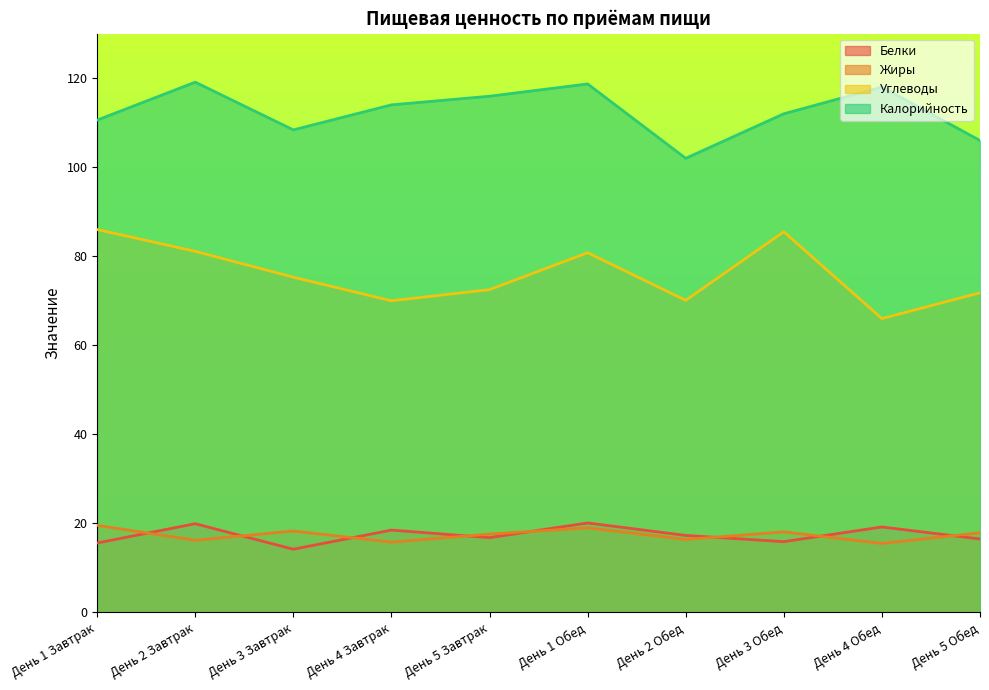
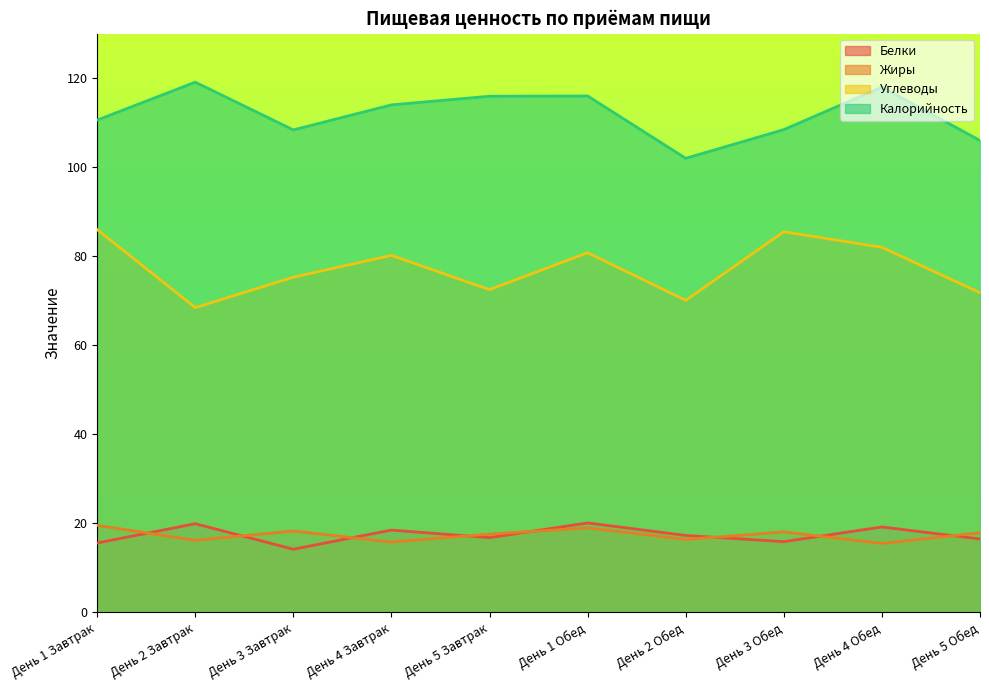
  {
    "Углеводы": {
      "День 1 Завтрак": 86,
-     "День 2 Завтрак": 81,
+     "День 2 Завтрак": 68,
      "День 3 Завтрак": 75,
-     "День 4 Завтрак": 70,
+     "День 4 Завтрак": 80,
      "День 5 Завтрак": 73,
      "День 1 Обед": 81,
      "День 2 Обед": 70,
      "День 3 Обед": 86,
-     "День 4 Обед": 66,
+     "День 4 Обед": 82,
      "День 5 Обед": 72
    },
    "Калорийность": {
      "День 1 Завтрак": 111,
      "День 2 Завтрак": 119,
      "День 3 Завтрак": 108,
      "День 4 Завтрак": 114,
      "День 5 Завтрак": 116,
-     "День 1 Обед": 119,
+     "День 1 Обед": 116,
      "День 2 Обед": 102,
-     "День 3 Обед": 112,
+     "День 3 Обед": 108,
      "День 5 Обед": 106
    }
  }
